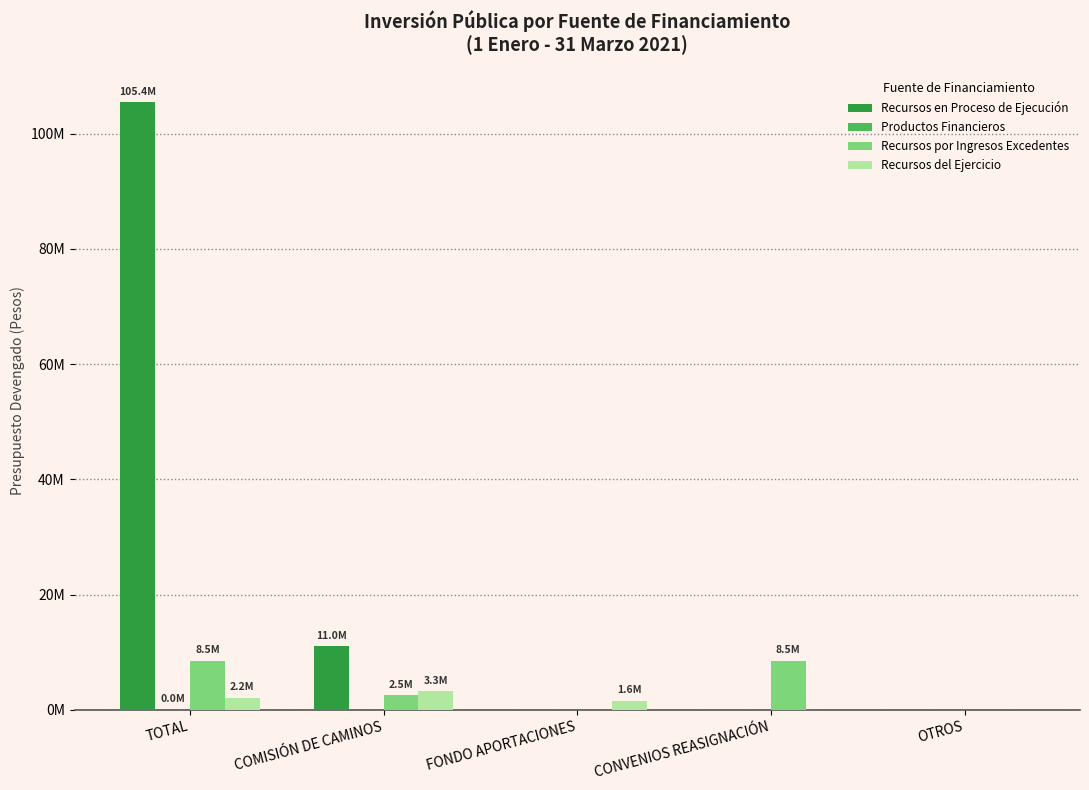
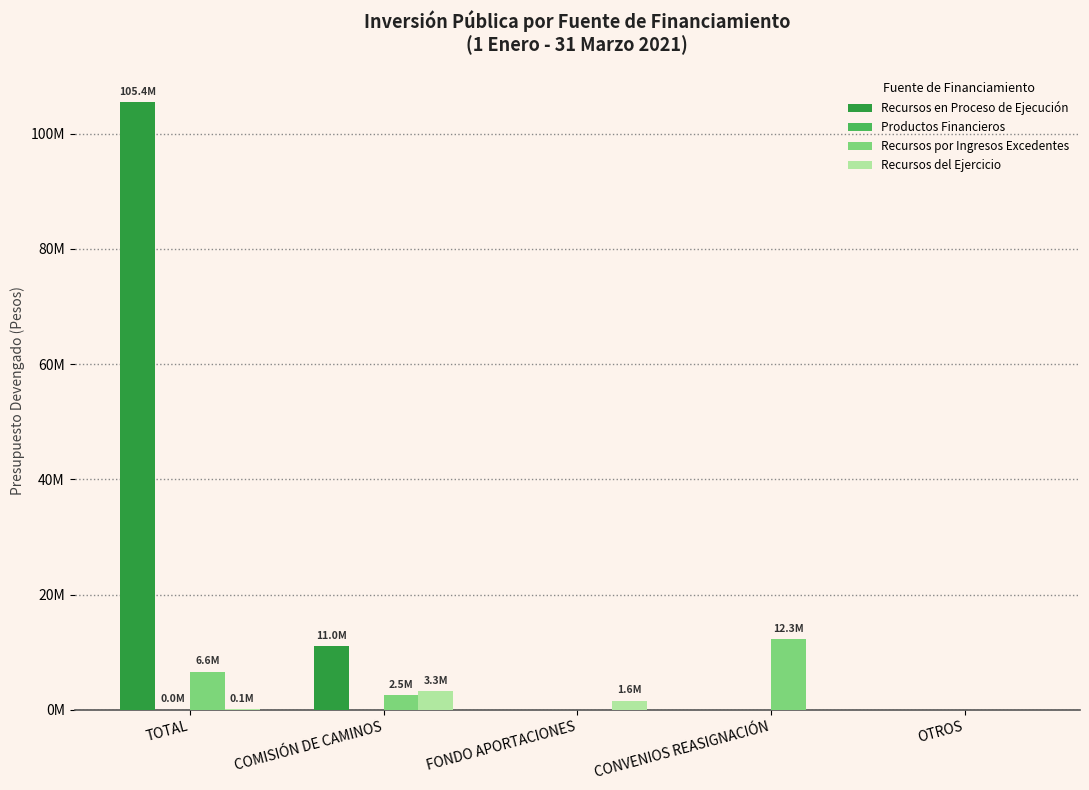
  {
    "Recursos por Ingresos Excedentes": {
-     "TOTAL": "8.5M",
+     "TOTAL": "6.6M",
      "COMISIÓN DE CAMINOS": "2.5M",
-     "CONVENIOS REASIGNACIÓN": "8.5M"
+     "CONVENIOS REASIGNACIÓN": "12.3M"
    },
    "Recursos del Ejercicio": {
-     "TOTAL": "2.2M",
+     "TOTAL": "0.1M",
      "COMISIÓN DE CAMINOS": "3.3M",
      "FONDO APORTACIONES": "1.6M"
    }
  }
